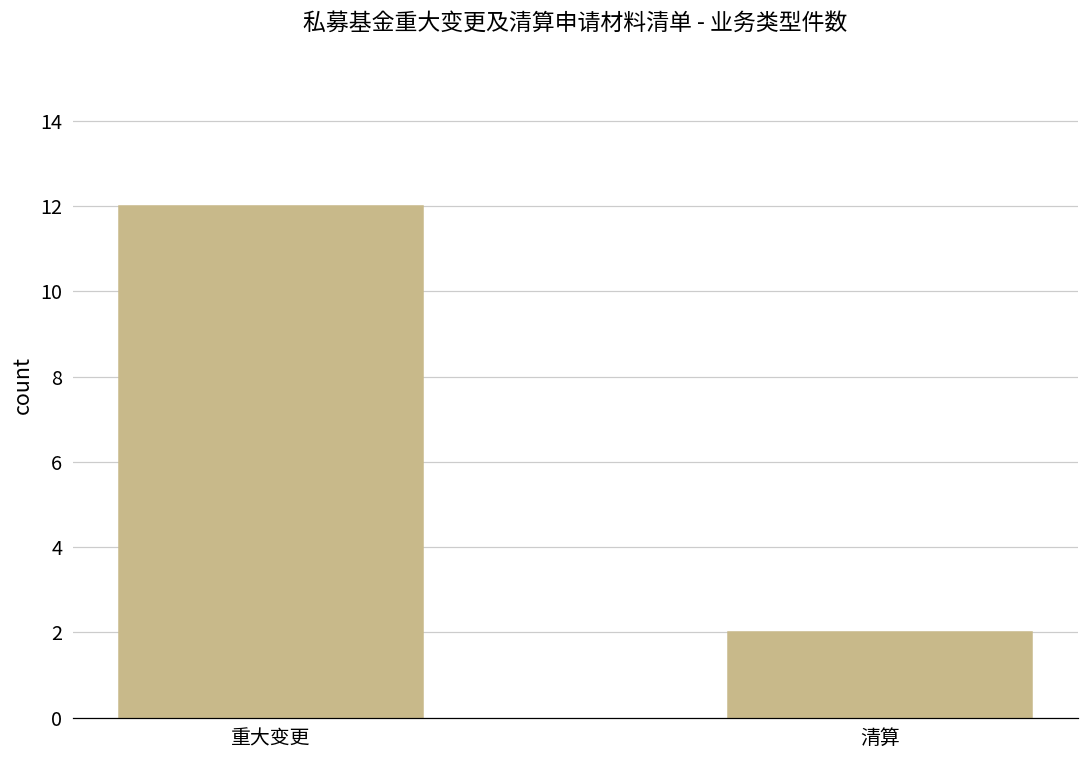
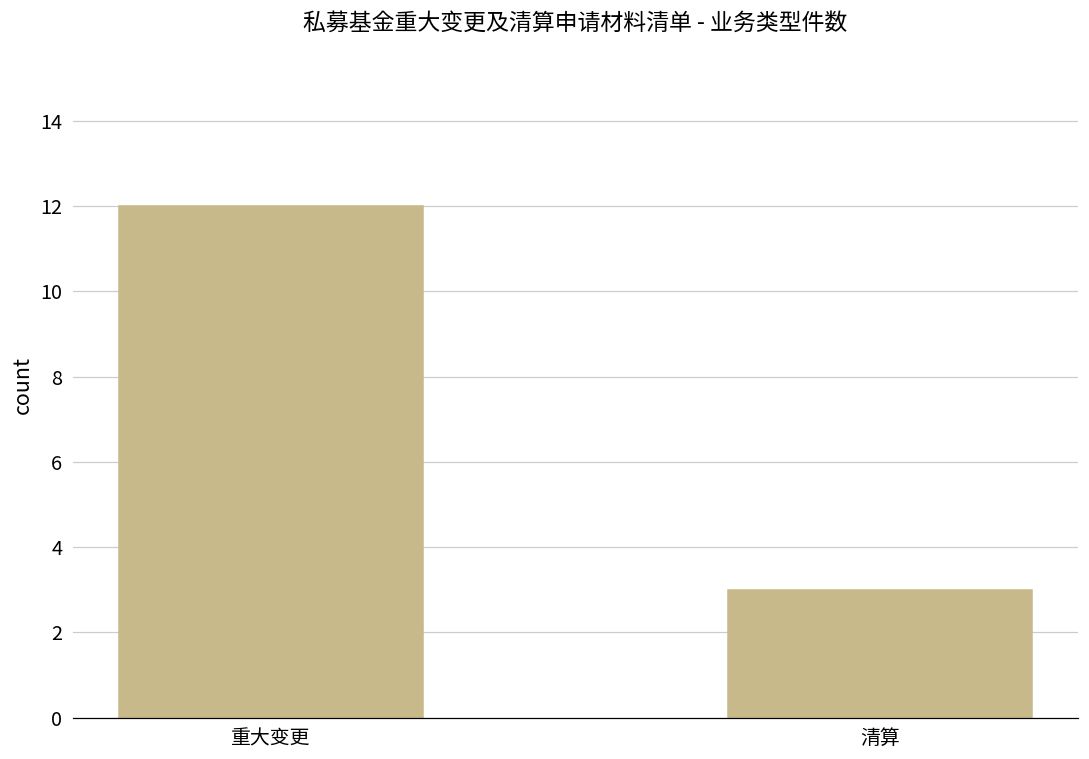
  {
    "重大变更": 12,
-   "清算": 2
+   "清算": 3
  }
